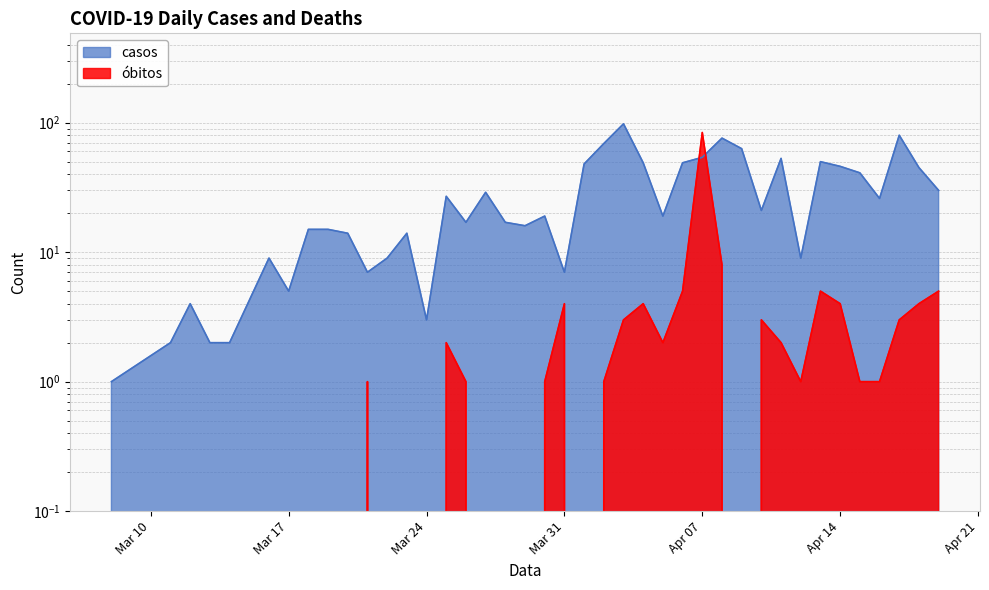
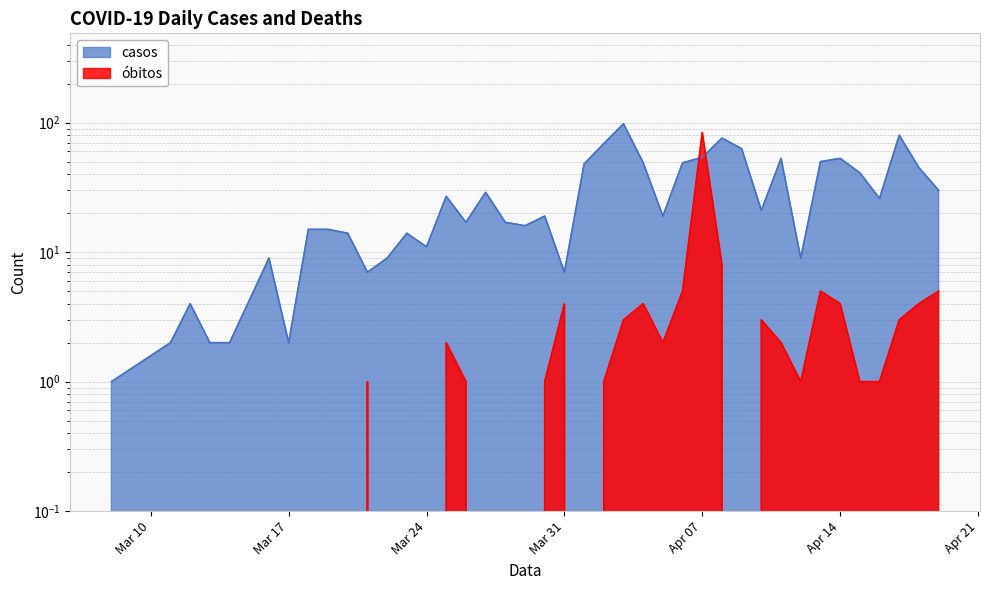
  {
    "casos": {
-     "Mar 17": 5,
-     "Mar 24": 3,
+     "Mar 17": 2,
+     "Mar 24": 11,
      "Mar 31": 7,
      "Apr 07": 54,
-     "Apr 14": 46
+     "Apr 14": 53
    },
    "óbitos": {
      "Mar 31": 4,
      "Apr 07": 80,
      "Apr 14": 4
    }
  }
